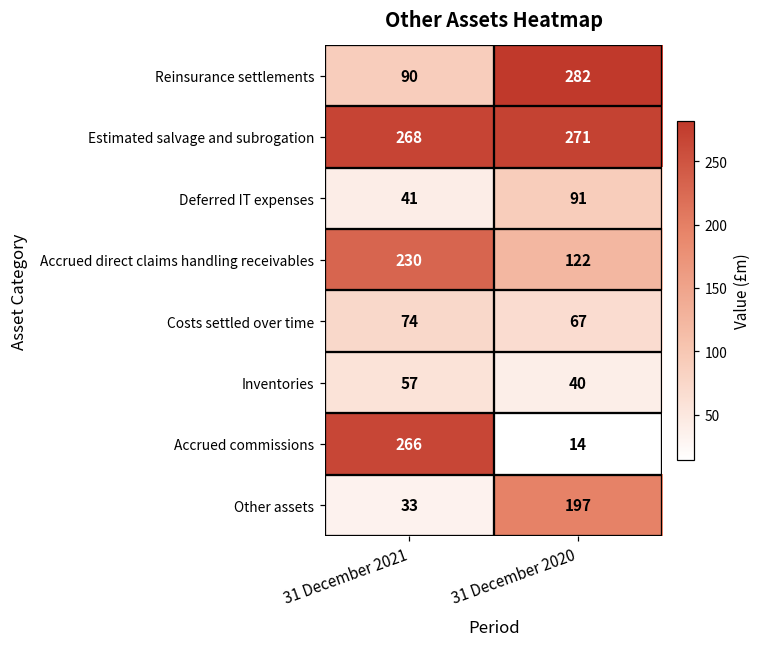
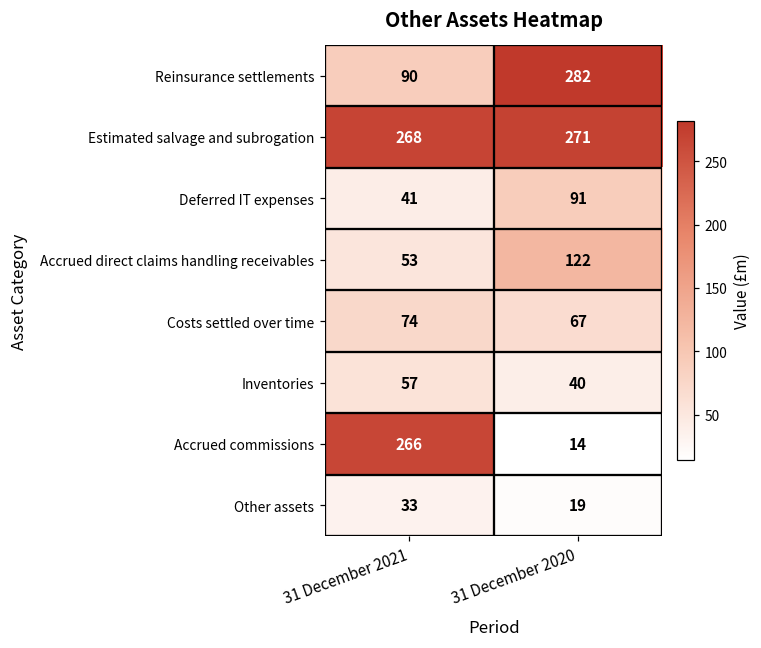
  {
    "Reinsurance settlements": {
      "31 December 2021": 90,
      "31 December 2020": 282
    },
    "Estimated salvage and subrogation": {
      "31 December 2021": 268,
      "31 December 2020": 271
    },
    "Deferred IT expenses": {
      "31 December 2021": 41,
      "31 December 2020": 91
    },
    "Accrued direct claims handling receivables": {
-     "31 December 2021": 230,
+     "31 December 2021": 53,
      "31 December 2020": 122
    },
    "Costs settled over time": {
      "31 December 2021": 74,
      "31 December 2020": 67
    },
    "Inventories": {
      "31 December 2021": 57,
      "31 December 2020": 40
    },
    "Accrued commissions": {
      "31 December 2021": 266,
      "31 December 2020": 14
    },
    "Other assets": {
      "31 December 2021": 33,
-     "31 December 2020": 197
+     "31 December 2020": 19
    }
  }
